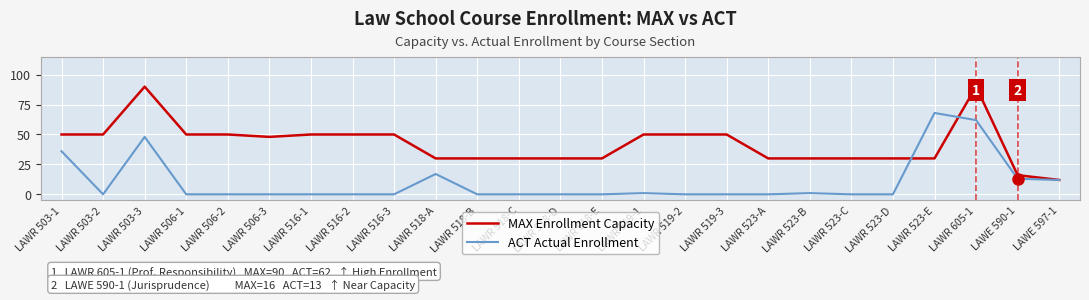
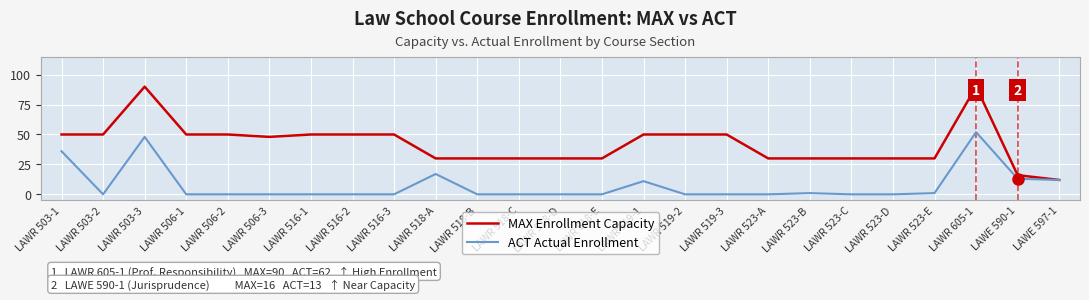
  {
    "ACT Actual Enrollment": {
      "LAWR 503-1": 36,
      "LAWR 503-2": 0,
      "LAWR 503-3": 48,
      "LAWR 506-1": 0,
      "LAWR 506-2": 0,
      "LAWR 506-3": 0,
      "LAWR 516-1": 0,
      "LAWR 516-2": 0,
      "LAWR 516-3": 0,
      "LAWR 518-A": 17,
      "LAWR 518-B": 0,
      "LAWR 518-C": 0,
      "LAWR 518-D": 0,
      "LAWR 518-E": 0,
-     "LAWR 519-1": 1,
+     "LAWR 519-1": 11,
      "LAWR 519-2": 0,
      "LAWR 519-3": 0,
      "LAWR 523-A": 0,
      "LAWR 523-B": 1,
      "LAWR 523-C": 0,
      "LAWR 523-D": 0,
-     "LAWR 523-E": 68,
-     "LAWR 605-1": 62
+     "LAWR 523-E": 1,
+     "LAWR 605-1": 52
    }
  }
